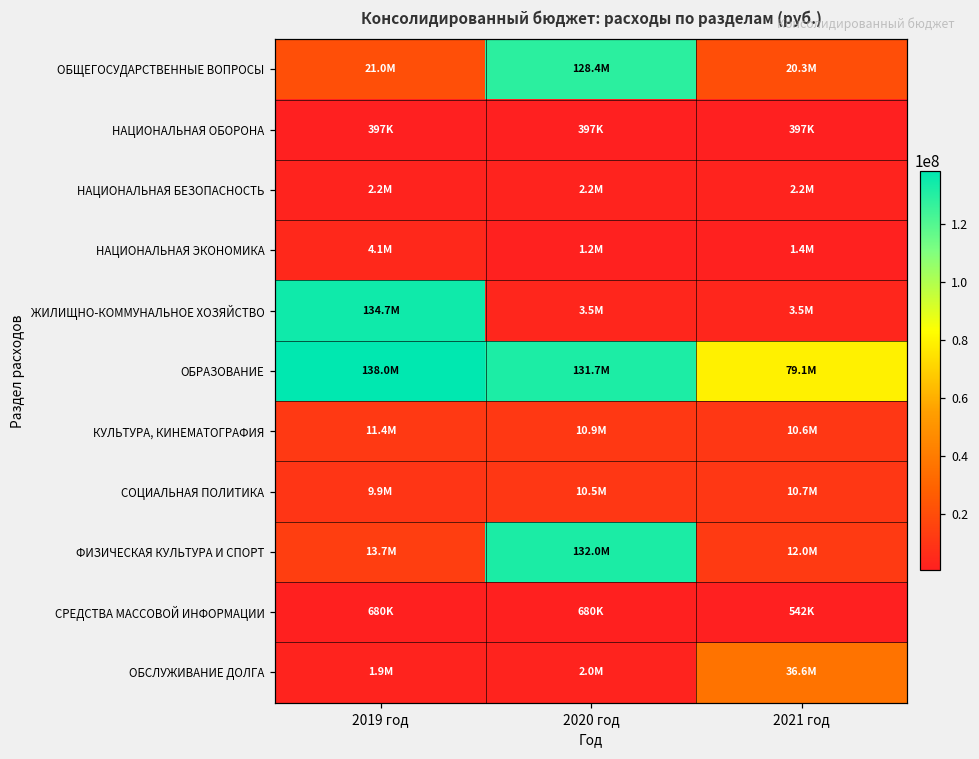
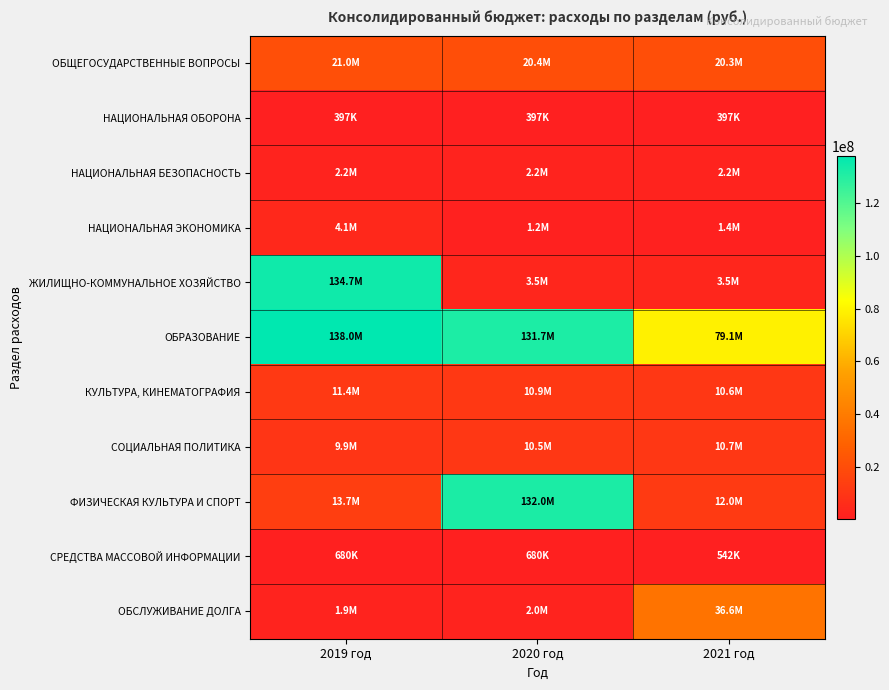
  {
    "ОБЩЕГОСУДАРСТВЕННЫЕ ВОПРОСЫ": {
      "2019 год": "21.0M",
-     "2020 год": "128.4M",
+     "2020 год": "20.4M",
      "2021 год": "20.3M"
    },
    "НАЦИОНАЛЬНАЯ ОБОРОНА": {
      "2019 год": "397K",
      "2020 год": "397K",
      "2021 год": "397K"
    },
    "НАЦИОНАЛЬНАЯ БЕЗОПАСНОСТЬ": {
      "2019 год": "2.2M",
      "2020 год": "2.2M",
      "2021 год": "2.2M"
    },
    "НАЦИОНАЛЬНАЯ ЭКОНОМИКА": {
      "2019 год": "4.1M",
      "2020 год": "1.2M",
      "2021 год": "1.4M"
    },
    "ЖИЛИЩНО-КОММУНАЛЬНОЕ ХОЗЯЙСТВО": {
      "2019 год": "134.7M",
      "2020 год": "3.5M",
      "2021 год": "3.5M"
    },
    "ОБРАЗОВАНИЕ": {
      "2019 год": "138.0M",
      "2020 год": "131.7M",
      "2021 год": "79.1M"
    },
    "КУЛЬТУРА, КИНЕМАТОГРАФИЯ": {
      "2019 год": "11.4M",
      "2020 год": "10.9M",
      "2021 год": "10.6M"
    },
    "СОЦИАЛЬНАЯ ПОЛИТИКА": {
      "2019 год": "9.9M",
      "2020 год": "10.5M",
      "2021 год": "10.7M"
    },
    "ФИЗИЧЕСКАЯ КУЛЬТУРА И СПОРТ": {
      "2019 год": "13.7M",
      "2020 год": "132.0M",
      "2021 год": "12.0M"
    },
    "СРЕДСТВА МАССОВОЙ ИНФОРМАЦИИ": {
      "2019 год": "680K",
      "2020 год": "680K",
      "2021 год": "542K"
    },
    "ОБСЛУЖИВАНИЕ ДОЛГА": {
      "2019 год": "1.9M",
      "2020 год": "2.0M",
      "2021 год": "36.6M"
    }
  }
